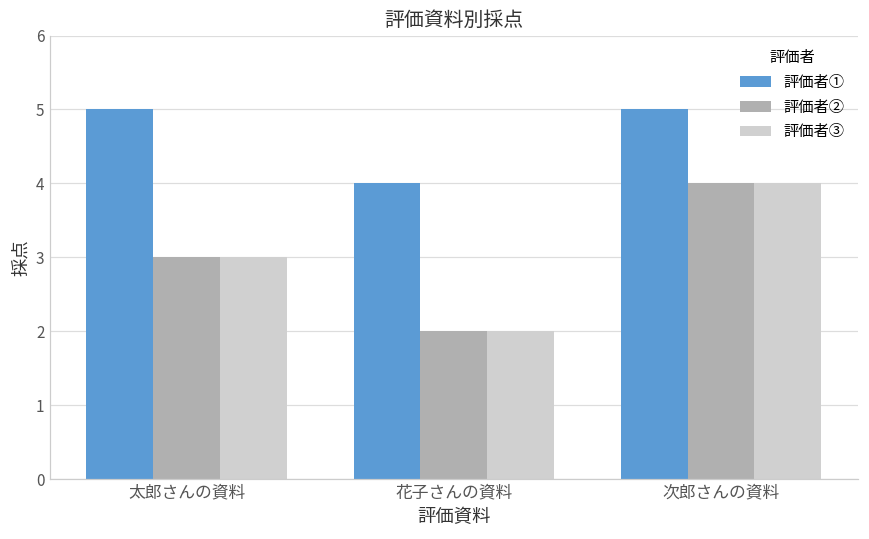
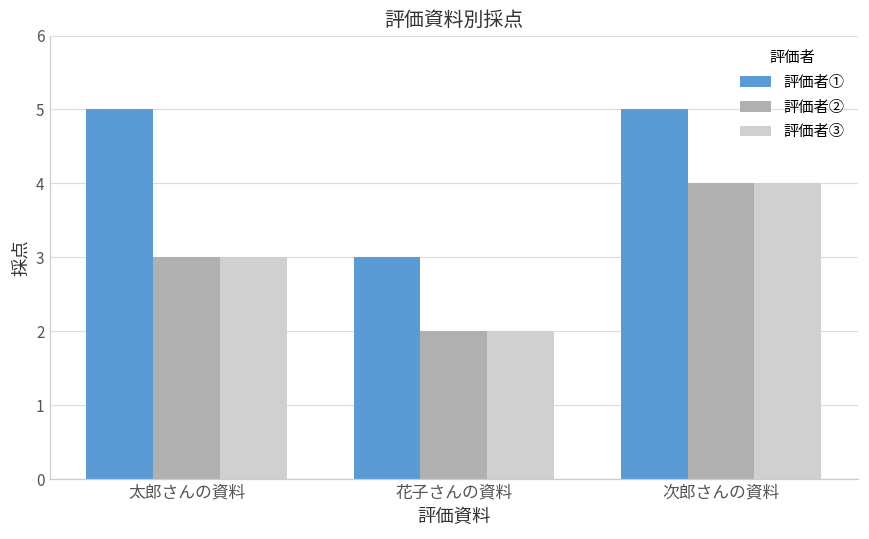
  {
    "評価者①": {
      "太郎さんの資料": 5,
-     "花子さんの資料": 4,
+     "花子さんの資料": 3,
      "次郎さんの資料": 5
    }
  }
